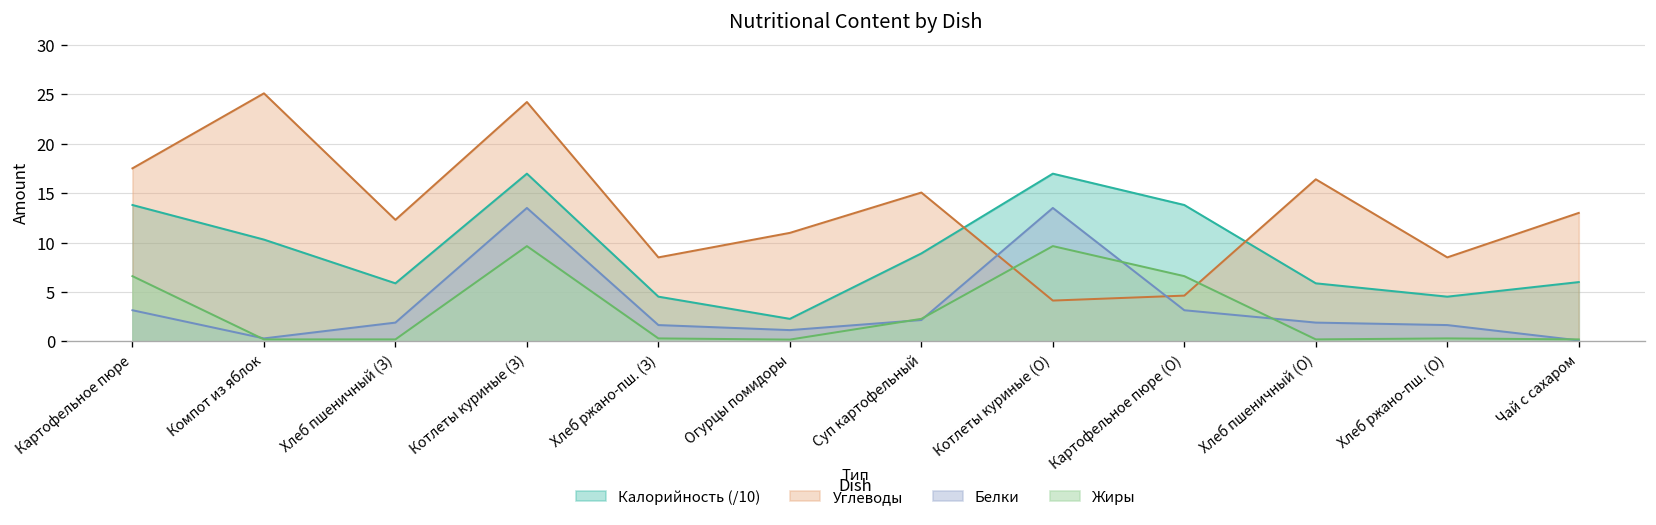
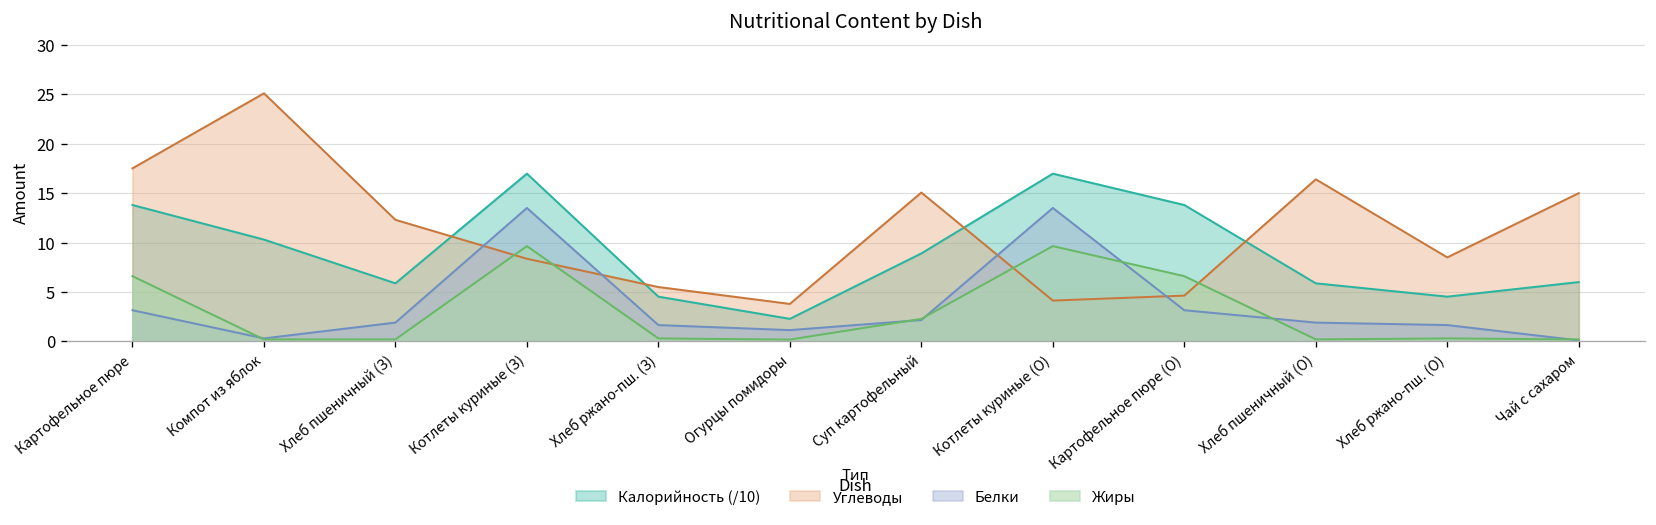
  {
    "Углеводы": {
      "Картофельное пюре": 18,
      "Компот из яблок": 25,
      "Хлеб пшеничный (З)": 12,
-     "Котлеты куриные (З)": 24,
-     "Хлеб ржано-пш. (З)": 9,
-     "Огурцы помидоры": 11,
+     "Котлеты куриные (З)": 8,
+     "Хлеб ржано-пш. (З)": 6,
+     "Огурцы помидоры": 4,
      "Суп картофельный": 15,
      "Котлеты куриные (О)": 4,
      "Картофельное пюре (О)": 5,
      "Хлеб пшеничный (О)": 16,
      "Хлеб ржано-пш. (О)": 9,
-     "Чай с сахаром": 13
+     "Чай с сахаром": 15
    }
  }
